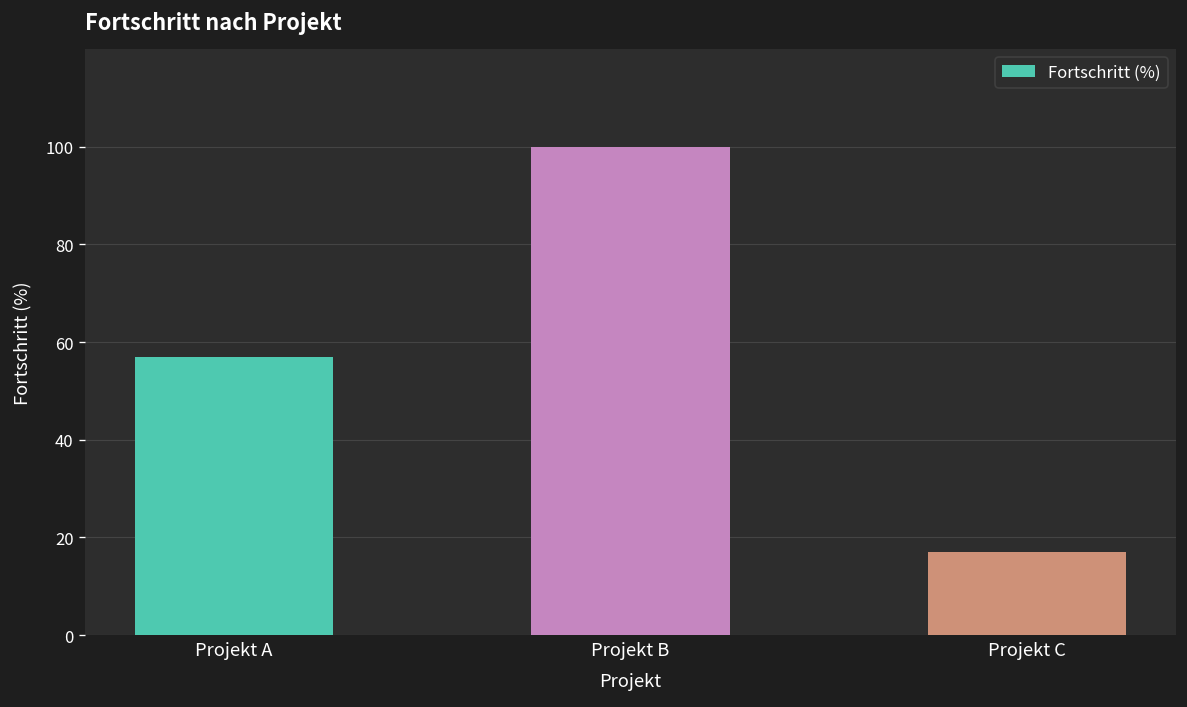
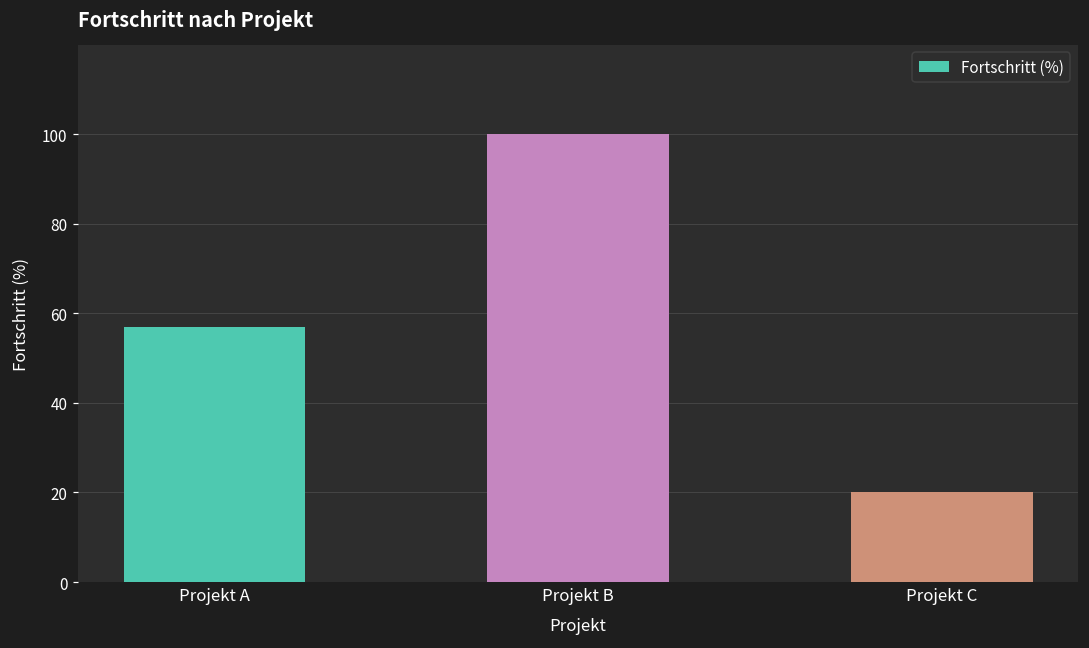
  {
    "Projekt A": 57,
    "Projekt B": 100,
-   "Projekt C": 17
+   "Projekt C": 20
  }
